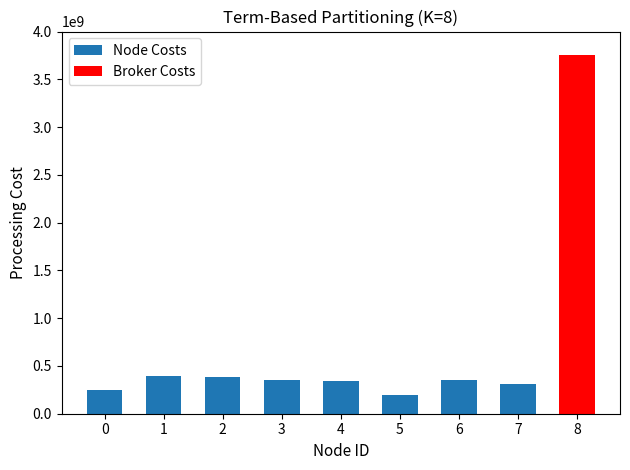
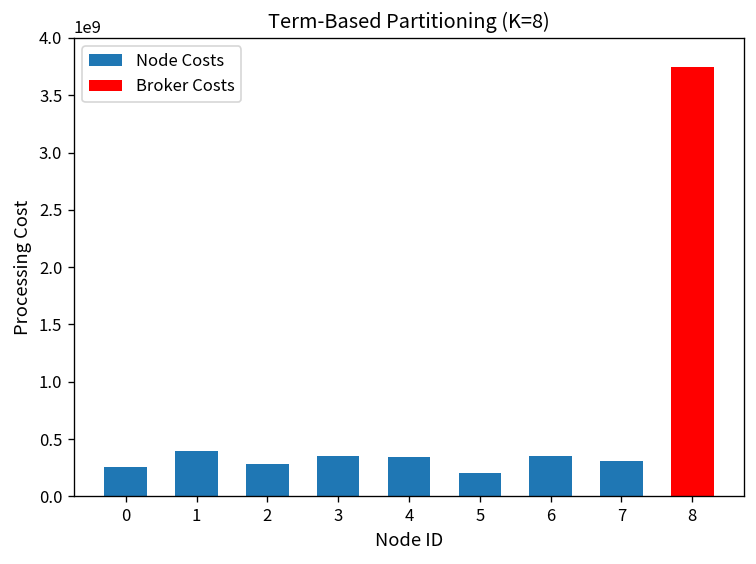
  {
    "Node Costs": {
      "0": 300000000,
      "1": 400000000,
-     "2": 400000000,
+     "2": 300000000,
      "3": 400000000,
      "4": 300000000,
      "5": 200000000,
      "6": 400000000,
      "7": 300000000
    },
    "Broker Costs": {
      "0": 0,
      "1": 0,
      "2": 0,
      "3": 0,
      "4": 0,
      "5": 0,
      "6": 0,
      "7": 0,
      "8": 3800000000
    }
  }
